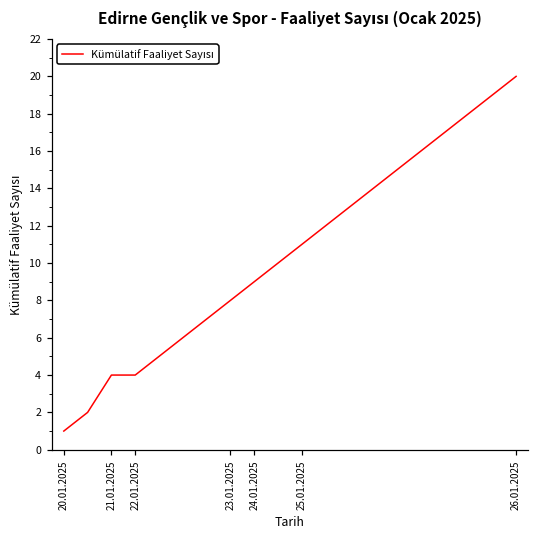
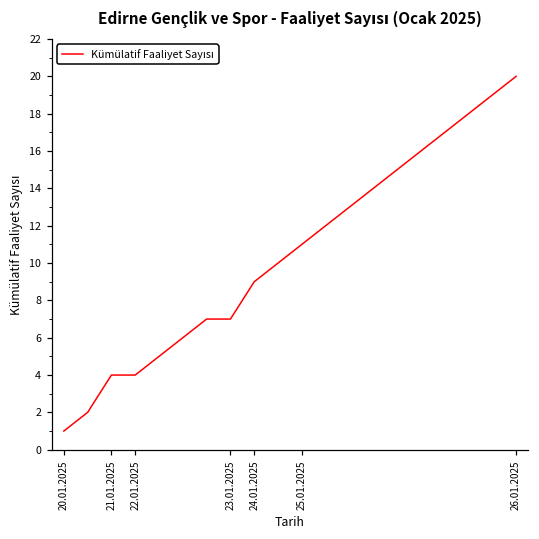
  {
    "21.01.2025": 4,
-   "23.01.2025": 8,
+   "23.01.2025": 7,
    "26.01.2025": 20
  }
